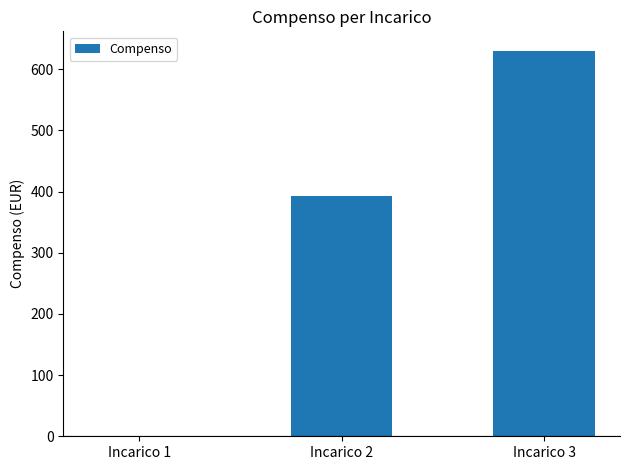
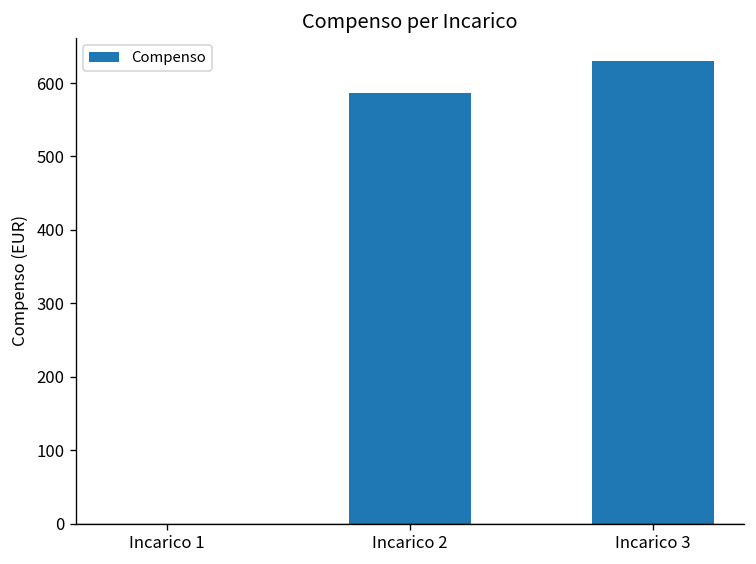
  {
    "Incarico 1": 0,
-   "Incarico 2": 390,
+   "Incarico 2": 590,
    "Incarico 3": 630
  }
